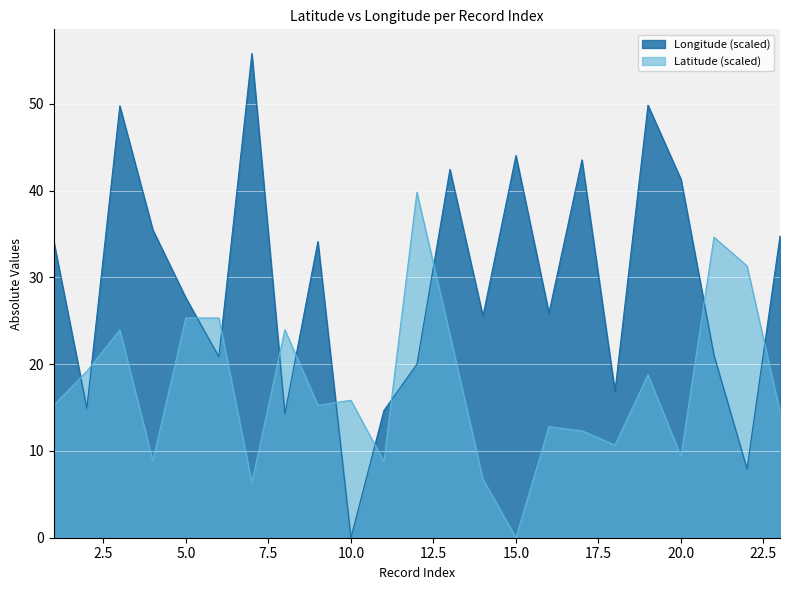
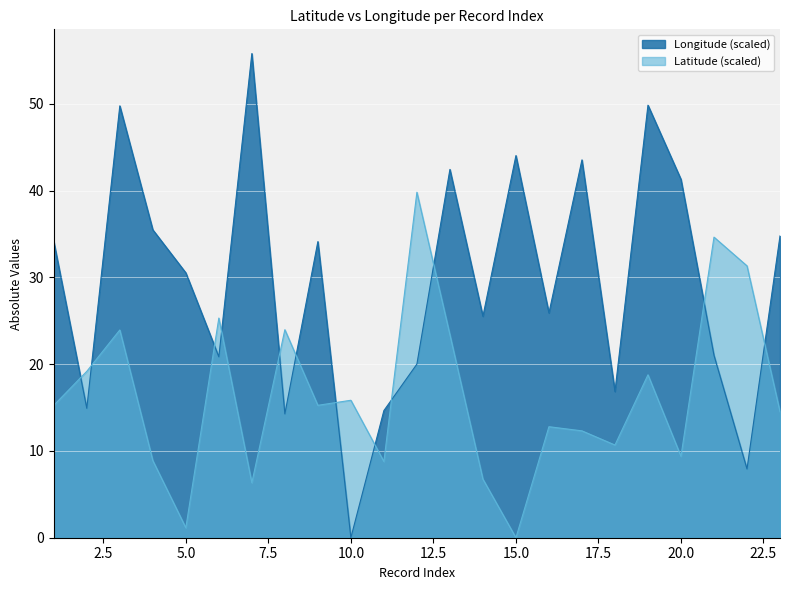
  {
    "Longitude (scaled)": {
-     "5.0": 28,
+     "5.0": 31,
      "10.0": 0,
      "15.0": 44,
      "20.0": 41
    },
    "Latitude (scaled)": {
-     "5.0": 25,
+     "5.0": 1,
      "10.0": 16,
      "15.0": 0,
      "20.0": 9
    }
  }
